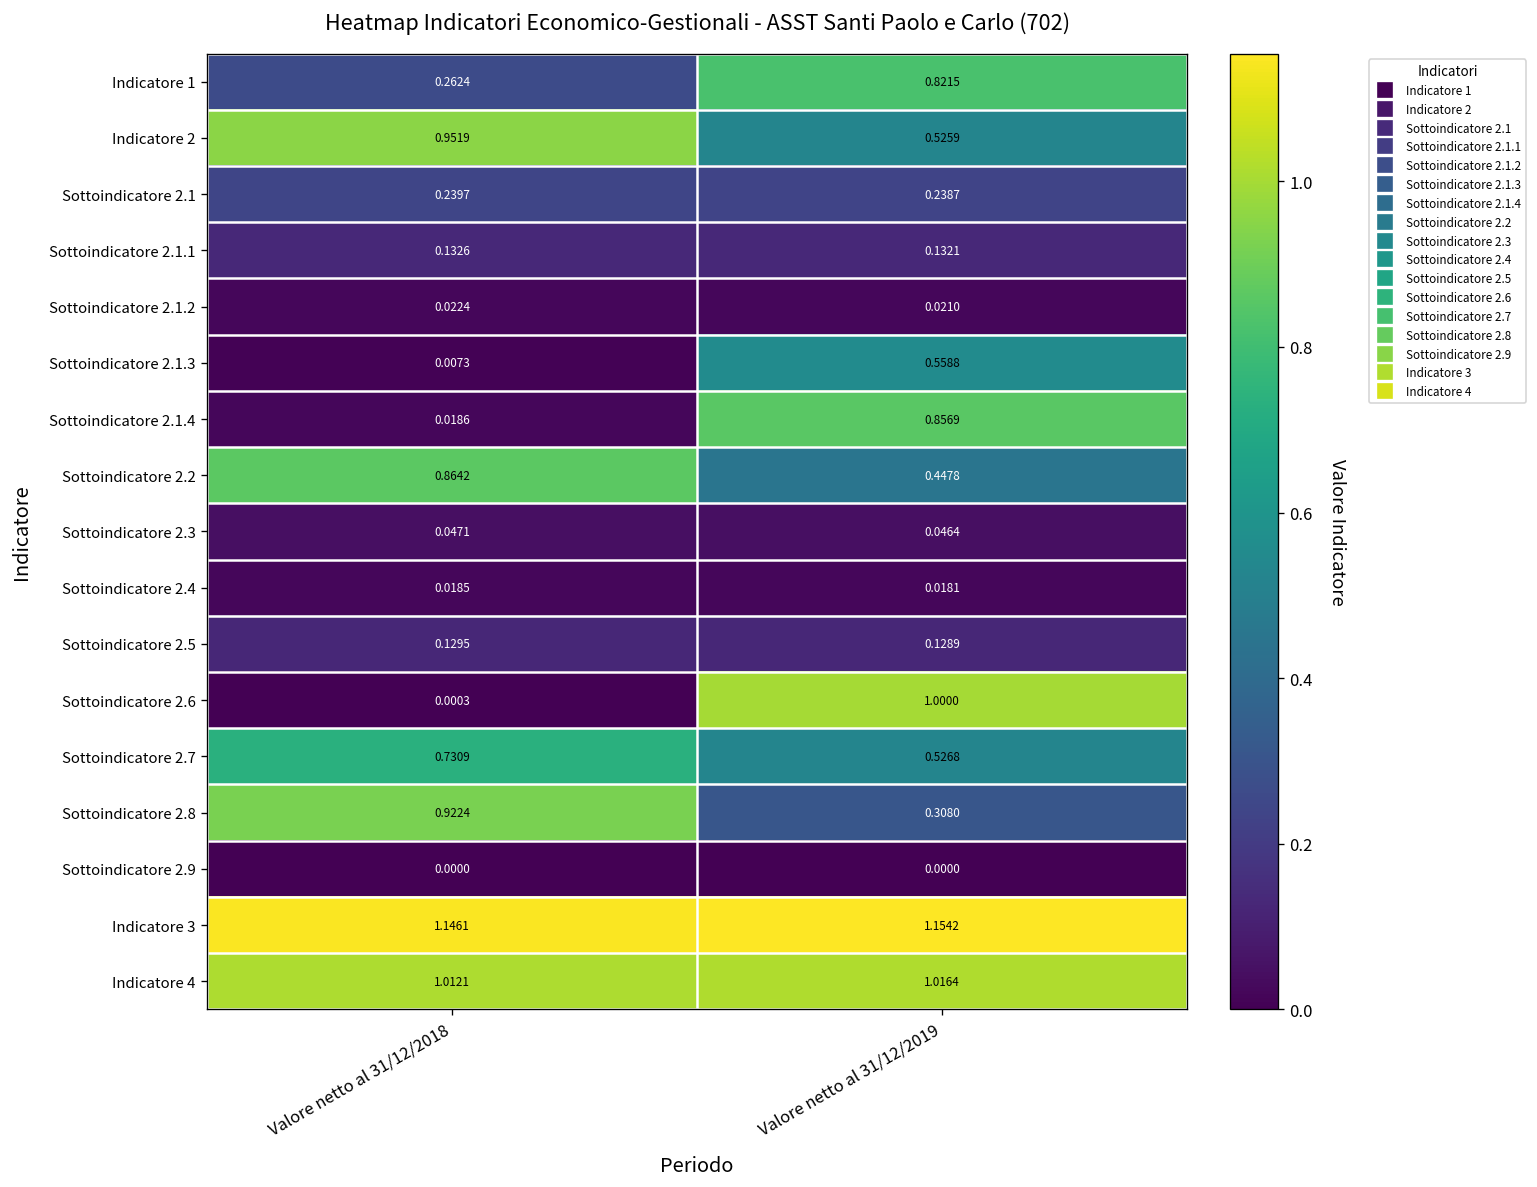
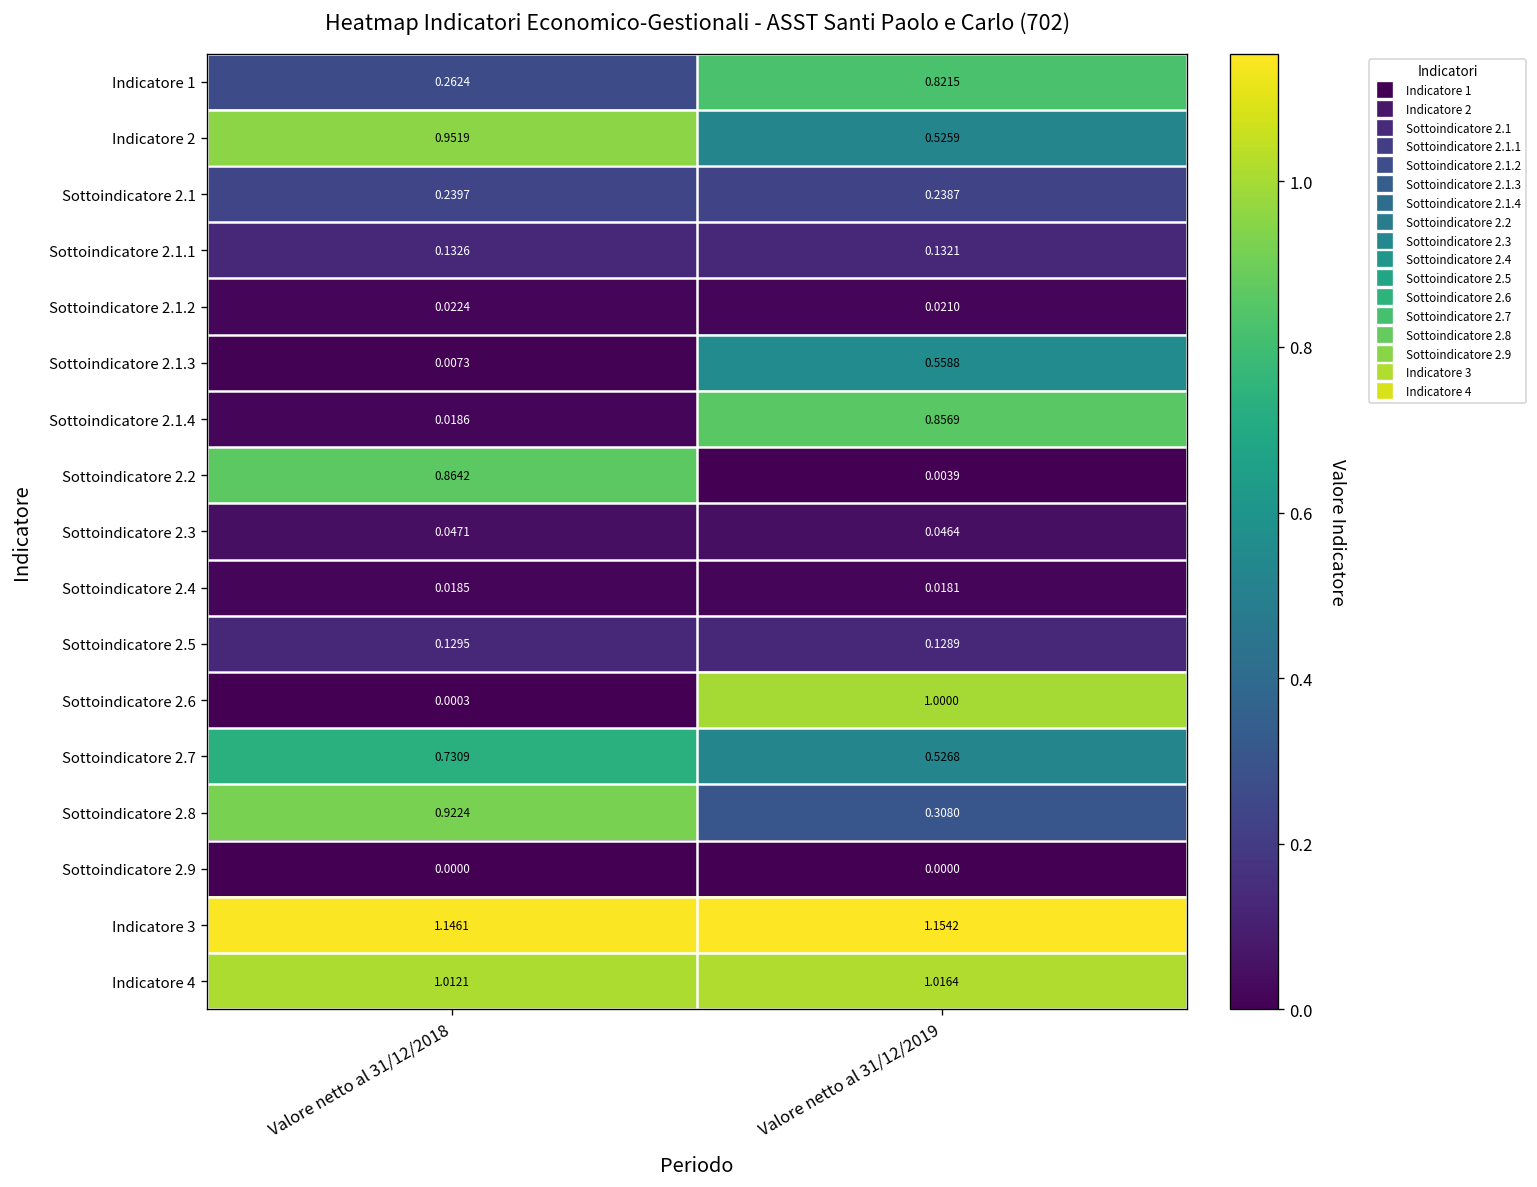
  {
    "Indicatore 1": {
      "Valore netto al 31/12/2018": 0.2624,
      "Valore netto al 31/12/2019": 0.8215
    },
    "Indicatore 2": {
      "Valore netto al 31/12/2018": 0.9519,
      "Valore netto al 31/12/2019": 0.5259
    },
    "Sottoindicatore 2.1": {
      "Valore netto al 31/12/2018": 0.2397,
      "Valore netto al 31/12/2019": 0.2387
    },
    "Sottoindicatore 2.1.1": {
      "Valore netto al 31/12/2018": 0.1326,
      "Valore netto al 31/12/2019": 0.1321
    },
    "Sottoindicatore 2.1.2": {
      "Valore netto al 31/12/2018": 0.0224,
      "Valore netto al 31/12/2019": 0.0210
    },
    "Sottoindicatore 2.1.3": {
      "Valore netto al 31/12/2018": 0.0073,
      "Valore netto al 31/12/2019": 0.5588
    },
    "Sottoindicatore 2.1.4": {
      "Valore netto al 31/12/2018": 0.0186,
      "Valore netto al 31/12/2019": 0.8569
    },
    "Sottoindicatore 2.2": {
      "Valore netto al 31/12/2018": 0.8642,
-     "Valore netto al 31/12/2019": 0.4478
+     "Valore netto al 31/12/2019": 0.0039
    },
    "Sottoindicatore 2.3": {
      "Valore netto al 31/12/2018": 0.0471,
      "Valore netto al 31/12/2019": 0.0464
    },
    "Sottoindicatore 2.4": {
      "Valore netto al 31/12/2018": 0.0185,
      "Valore netto al 31/12/2019": 0.0181
    },
    "Sottoindicatore 2.5": {
      "Valore netto al 31/12/2018": 0.1295,
      "Valore netto al 31/12/2019": 0.1289
    },
    "Sottoindicatore 2.6": {
      "Valore netto al 31/12/2018": 0.0003,
      "Valore netto al 31/12/2019": 1.0000
    },
    "Sottoindicatore 2.7": {
      "Valore netto al 31/12/2018": 0.7309,
      "Valore netto al 31/12/2019": 0.5268
    },
    "Sottoindicatore 2.8": {
      "Valore netto al 31/12/2018": 0.9224,
      "Valore netto al 31/12/2019": 0.3080
    },
    "Sottoindicatore 2.9": {
      "Valore netto al 31/12/2018": 0.0000,
      "Valore netto al 31/12/2019": 0.0000
    },
    "Indicatore 3": {
      "Valore netto al 31/12/2018": 1.1461,
      "Valore netto al 31/12/2019": 1.1542
    },
    "Indicatore 4": {
      "Valore netto al 31/12/2018": 1.0121,
      "Valore netto al 31/12/2019": 1.0164
    }
  }
